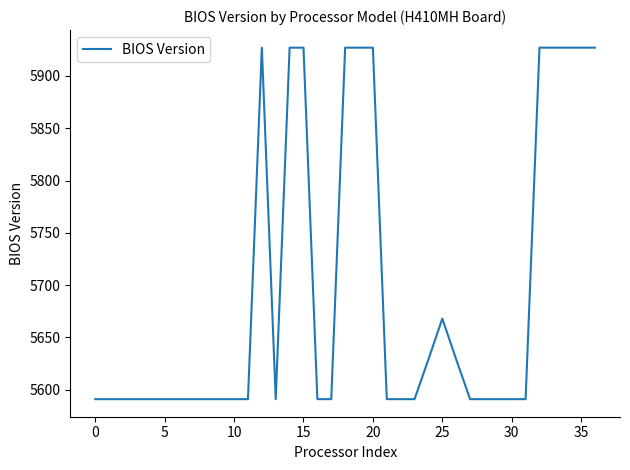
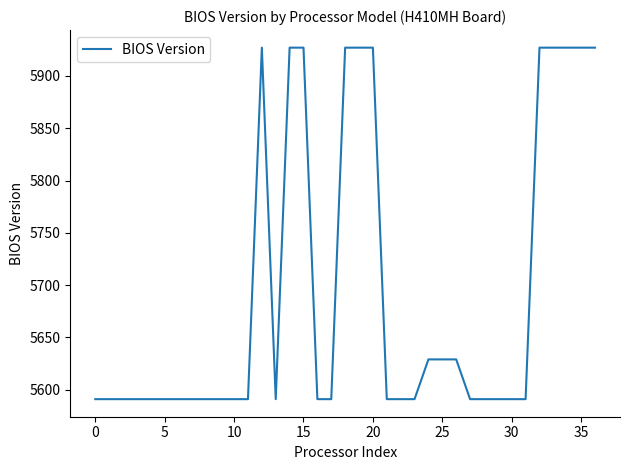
  {
    "0": 5591,
    "5": 5591,
    "10": 5591,
    "15": 5927,
    "20": 5927,
-   "25": 5668,
+   "25": 5629,
    "30": 5591,
    "35": 5927
  }
